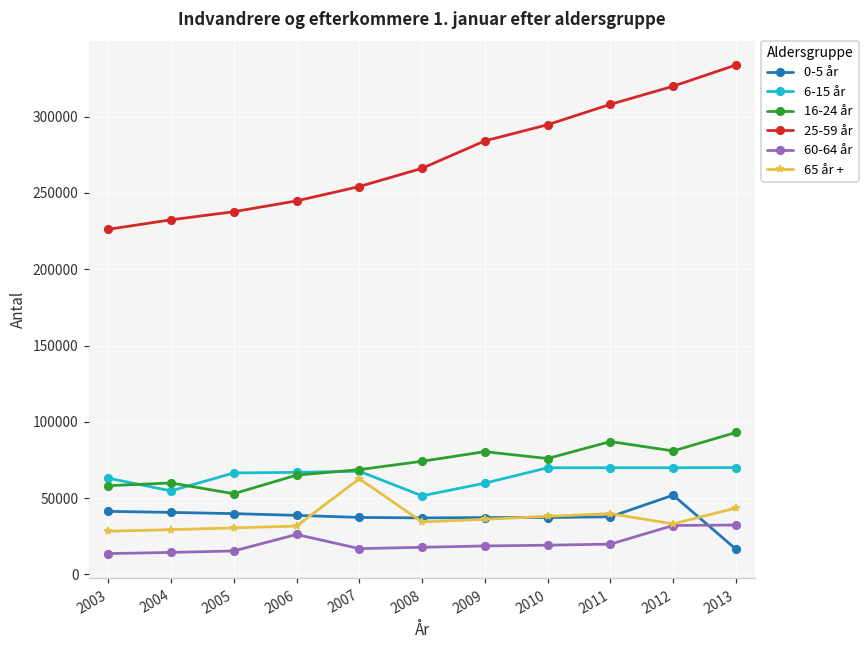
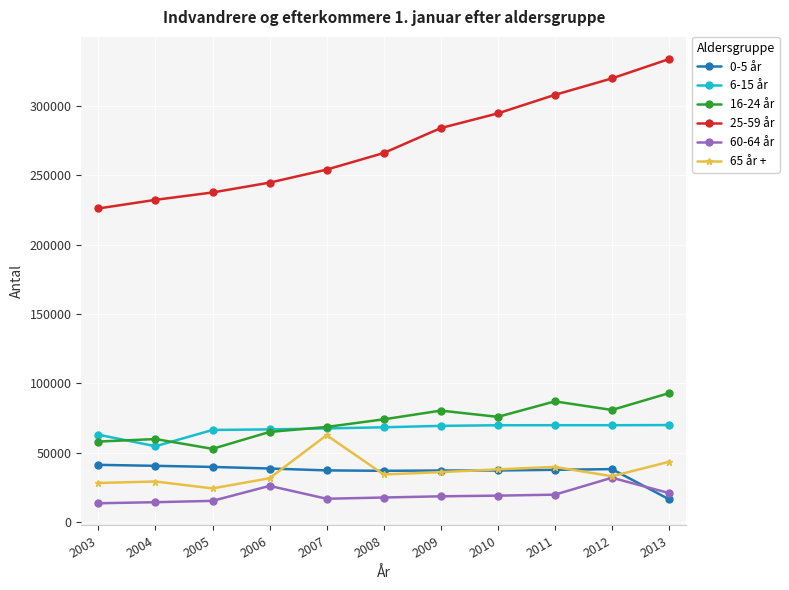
  {
    "0-5 år": {
      "2003": 41000,
      "2004": 41000,
      "2005": 40000,
      "2006": 39000,
      "2007": 37000,
      "2008": 37000,
      "2011": 38000,
-     "2012": 52000,
+     "2012": 38000,
      "2013": 17000
    },
    "6-15 år": {
      "2003": 63000,
      "2004": 55000,
      "2005": 66000,
-     "2008": 52000,
-     "2009": 60000,
+     "2008": 68000,
+     "2009": 69000,
      "2010": 70000,
      "2011": 70000,
      "2012": 70000,
      "2013": 70000
    },
    "16-24 år": {
      "2003": 58000,
      "2004": 60000,
      "2005": 53000,
      "2008": 74000,
      "2009": 80000,
      "2010": 76000,
      "2011": 87000,
      "2012": 81000,
      "2013": 93000
    },
    "25-59 år": {
      "2003": 226000,
      "2004": 232000,
      "2005": 238000,
      "2006": 245000,
      "2007": 254000,
      "2008": 266000,
      "2009": 284000,
      "2010": 295000,
      "2011": 308000,
      "2012": 320000,
      "2013": 334000
    },
    "60-64 år": {
      "2003": 14000,
      "2004": 14000,
      "2005": 15000,
      "2006": 26000,
      "2007": 17000,
      "2008": 18000,
      "2009": 19000,
      "2010": 19000,
      "2011": 20000,
-     "2013": 32000
+     "2013": 21000
    },
    "65 år +": {
      "2003": 28000,
      "2004": 29000,
-     "2005": 30000,
+     "2005": 24000,
      "2006": 32000,
      "2007": 63000,
      "2008": 34000,
      "2011": 40000,
      "2013": 44000
    }
  }
